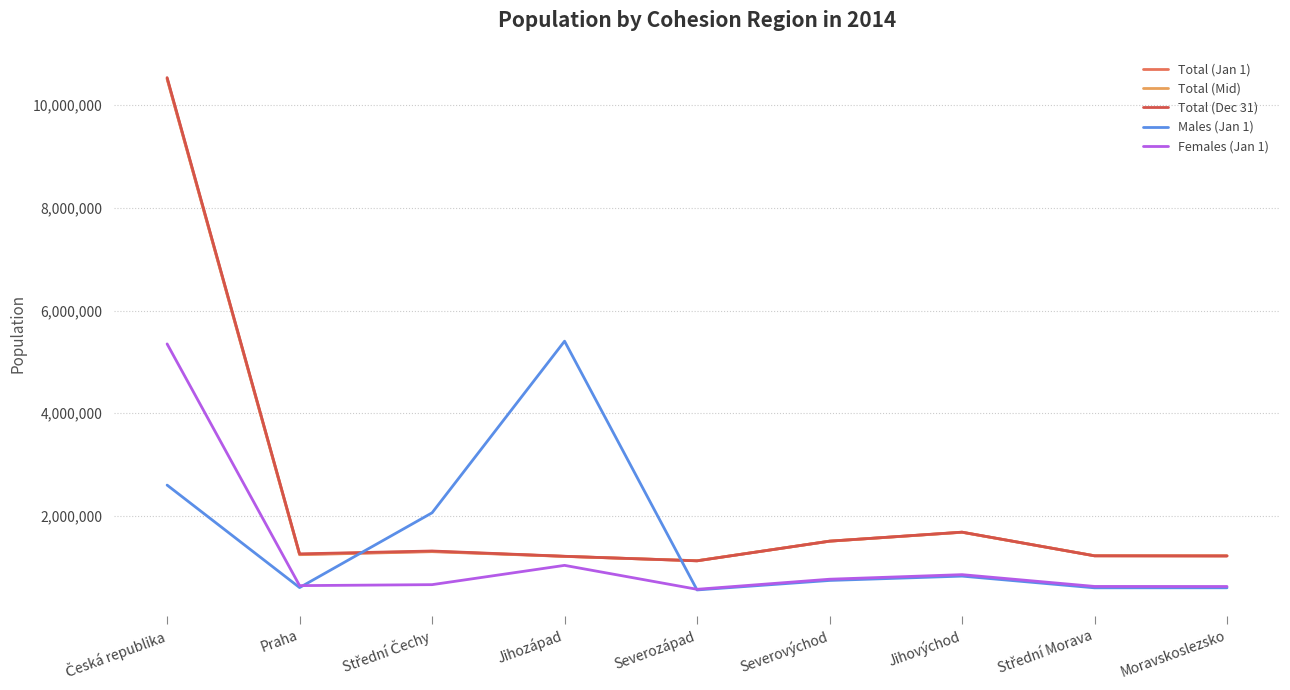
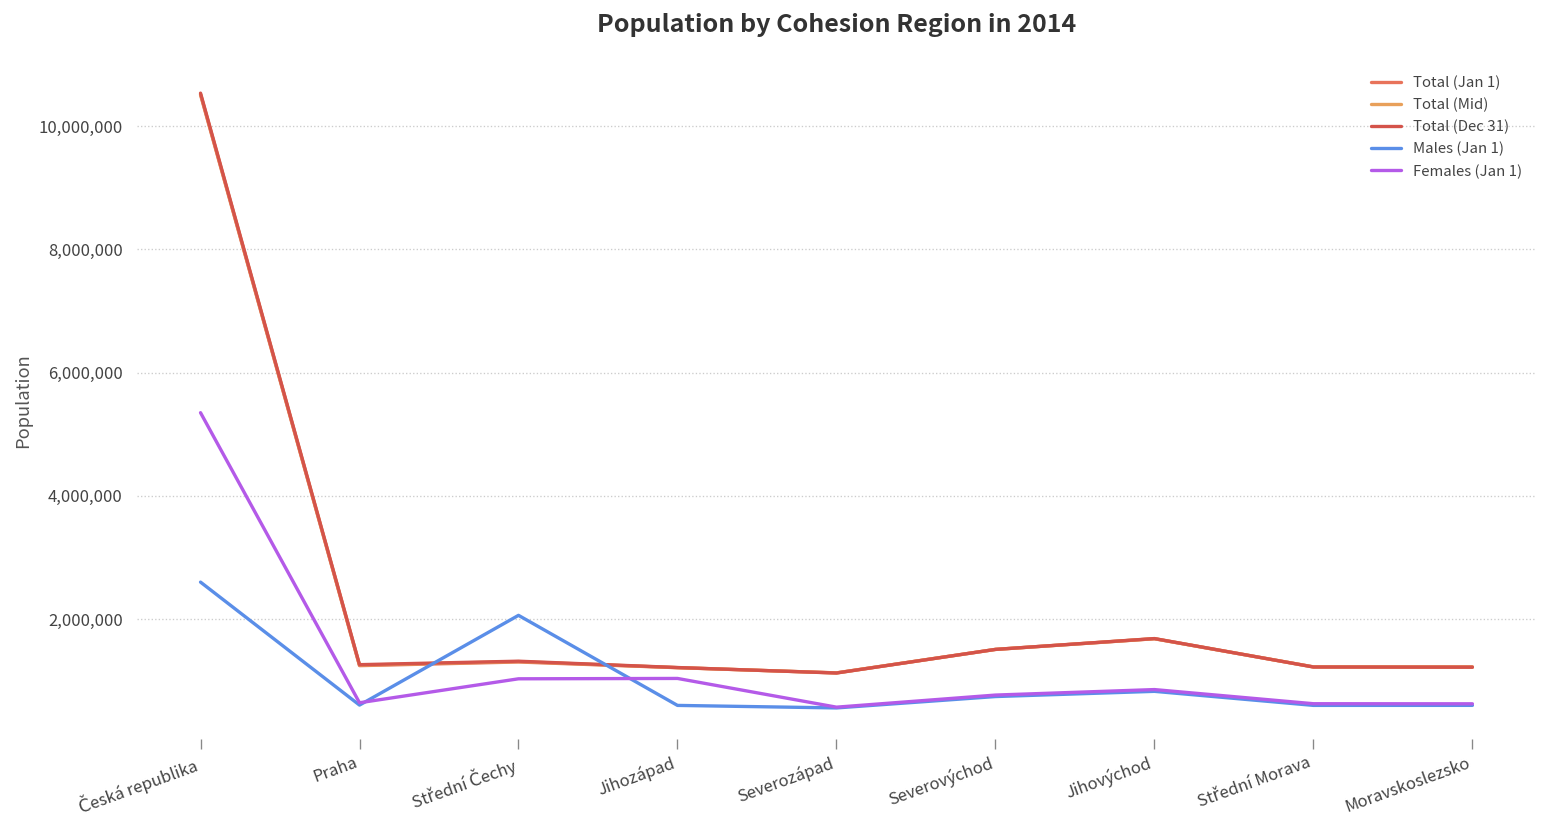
  {
    "Males (Jan 1)": {
      "Česká republika": "2,600,000",
      "Střední Čechy": "2,100,000",
-     "Jihozápad": "5,400,000"
+     "Jihozápad": "600,000"
    },
    "Females (Jan 1)": {
      "Česká republika": "5,400,000",
-     "Střední Čechy": "700,000",
+     "Střední Čechy": "1,000,000",
      "Jihozápad": "1,000,000"
    }
  }
